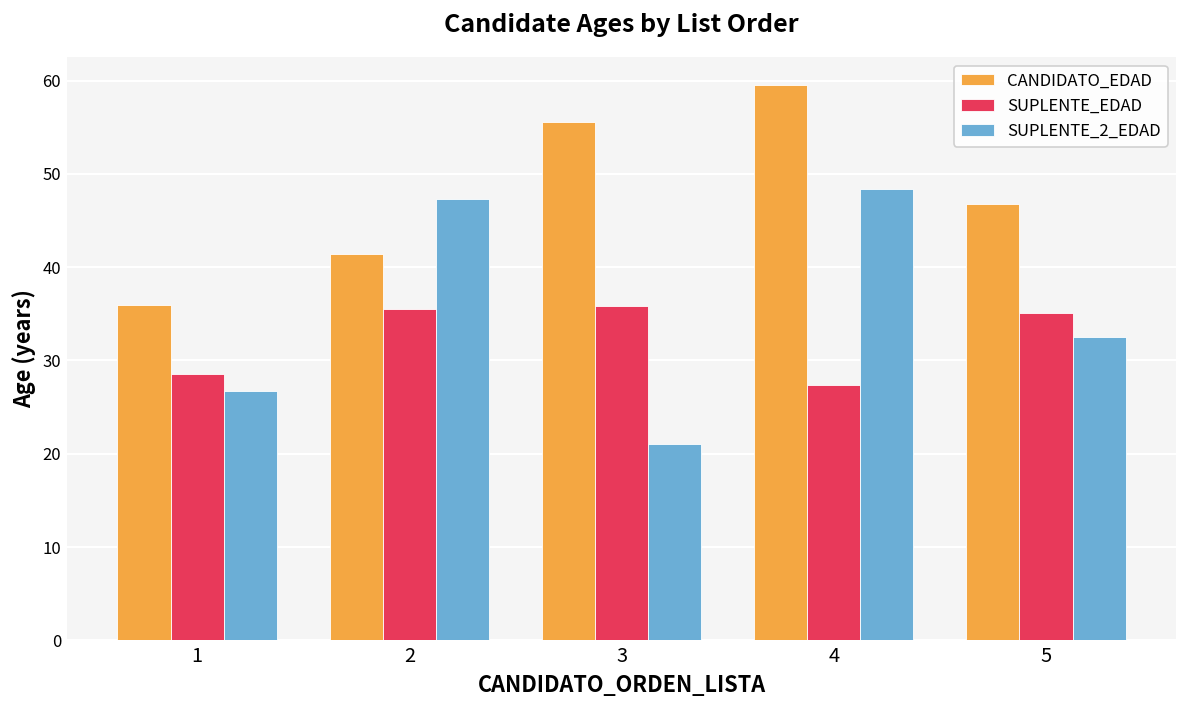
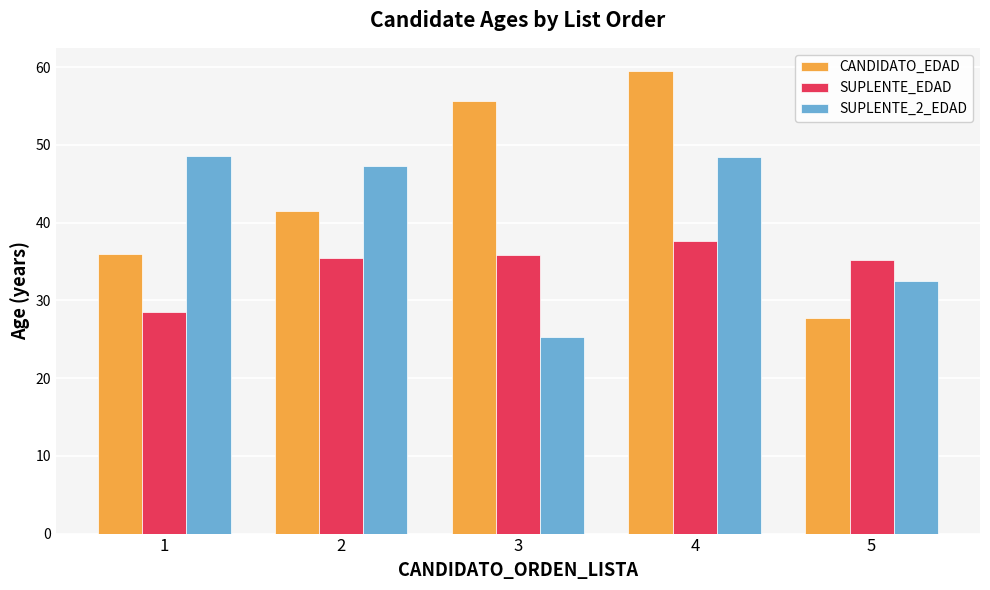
  {
    "CANDIDATO_EDAD": {
      "1": 36,
      "2": 41,
      "3": 56,
      "4": 60,
-     "5": 47
+     "5": 28
    },
    "SUPLENTE_EDAD": {
      "1": 29,
      "2": 36,
      "3": 36,
-     "4": 27,
+     "4": 38,
      "5": 35
    },
    "SUPLENTE_2_EDAD": {
-     "1": 27,
+     "1": 49,
      "2": 47,
-     "3": 21,
+     "3": 25,
      "4": 48,
      "5": 32
    }
  }
